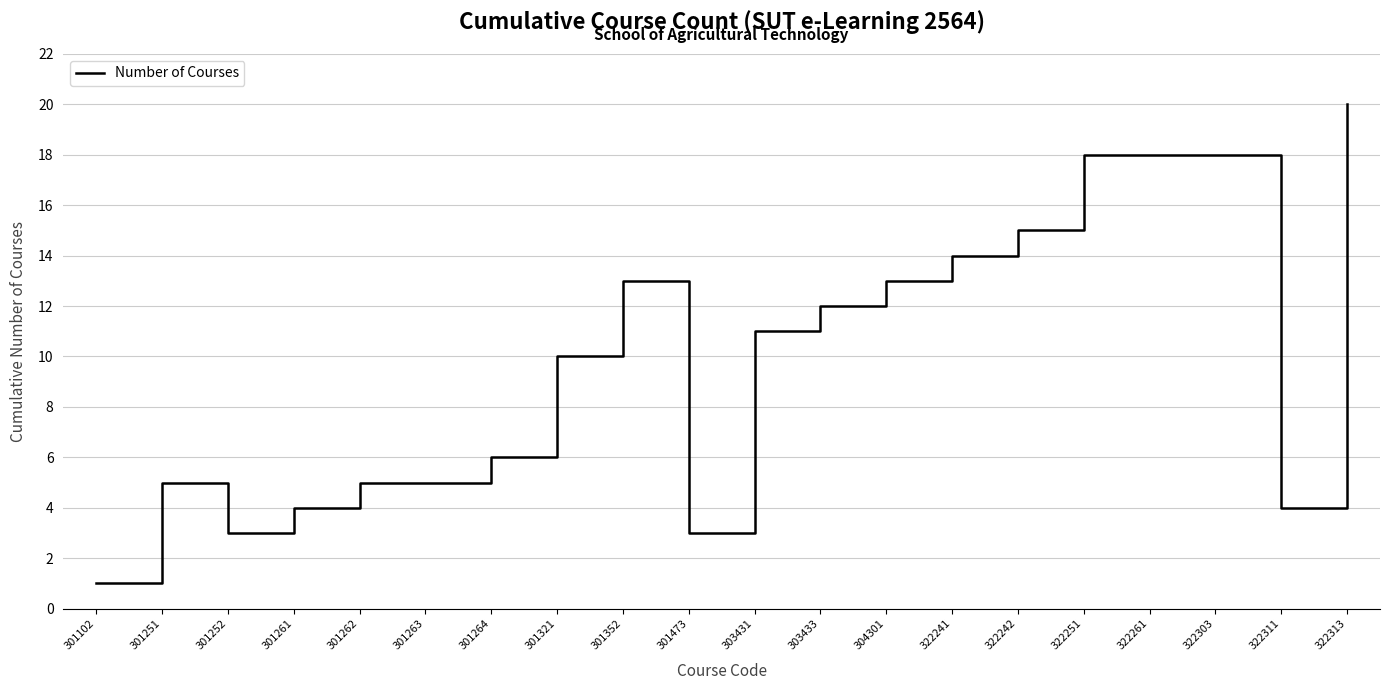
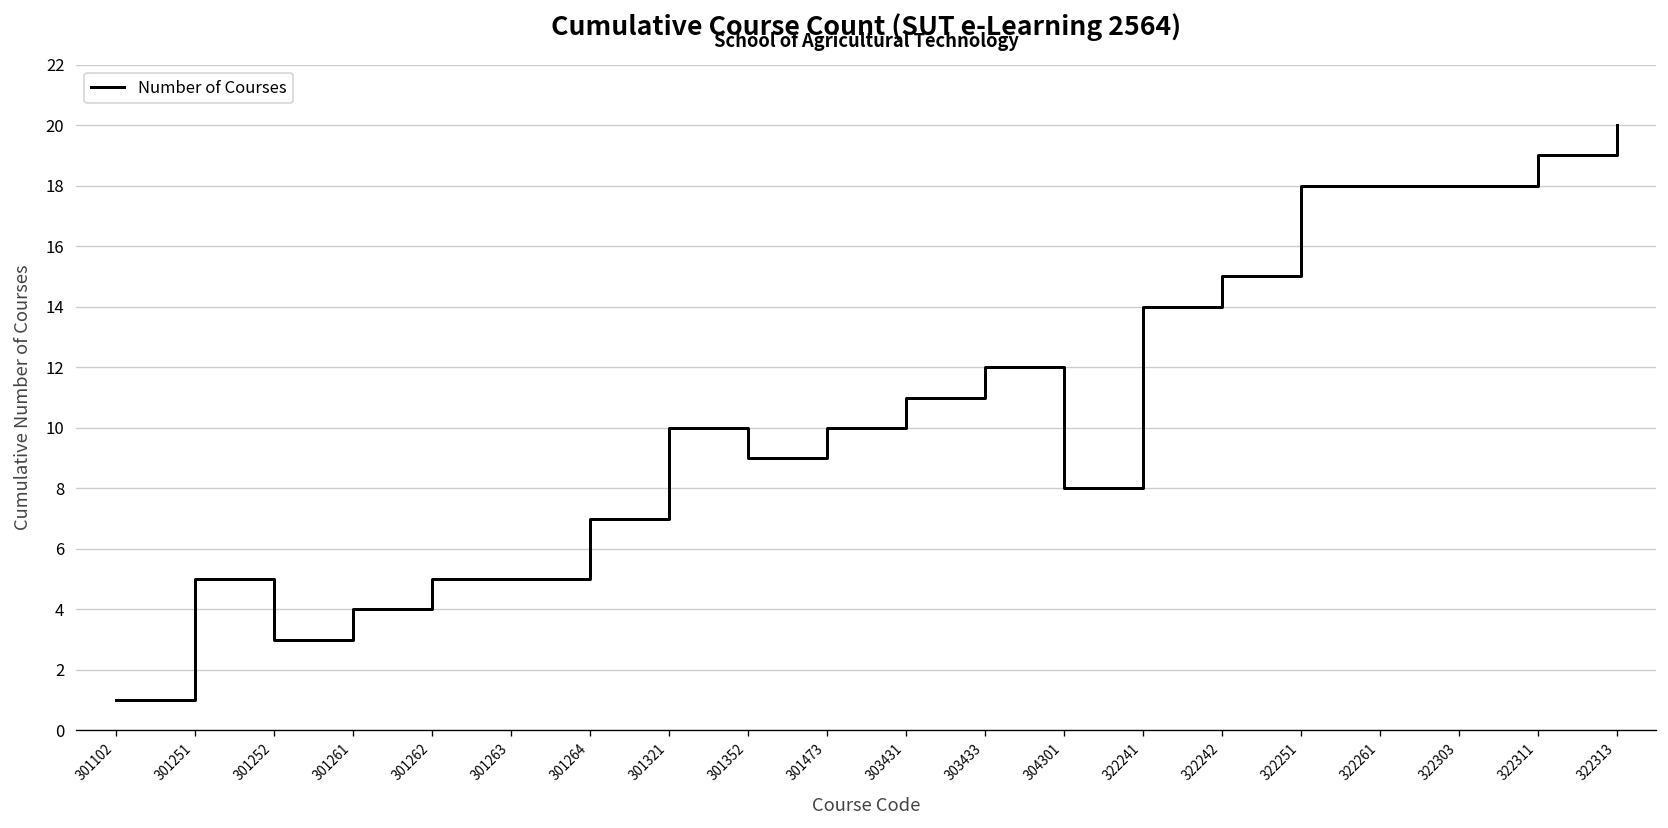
  {
    "301102": 1,
    "301251": 5,
    "301252": 3,
    "301261": 4,
    "301262": 5,
    "301263": 5,
-   "301264": 6,
+   "301264": 7,
    "301321": 10,
-   "301352": 13,
-   "301473": 3,
+   "301352": 9,
+   "301473": 10,
    "303431": 11,
    "303433": 12,
-   "304301": 13,
+   "304301": 8,
    "322241": 14,
    "322242": 15,
    "322251": 18,
    "322261": 18,
    "322303": 18,
-   "322311": 4,
+   "322311": 19,
    "322313": 20
  }
